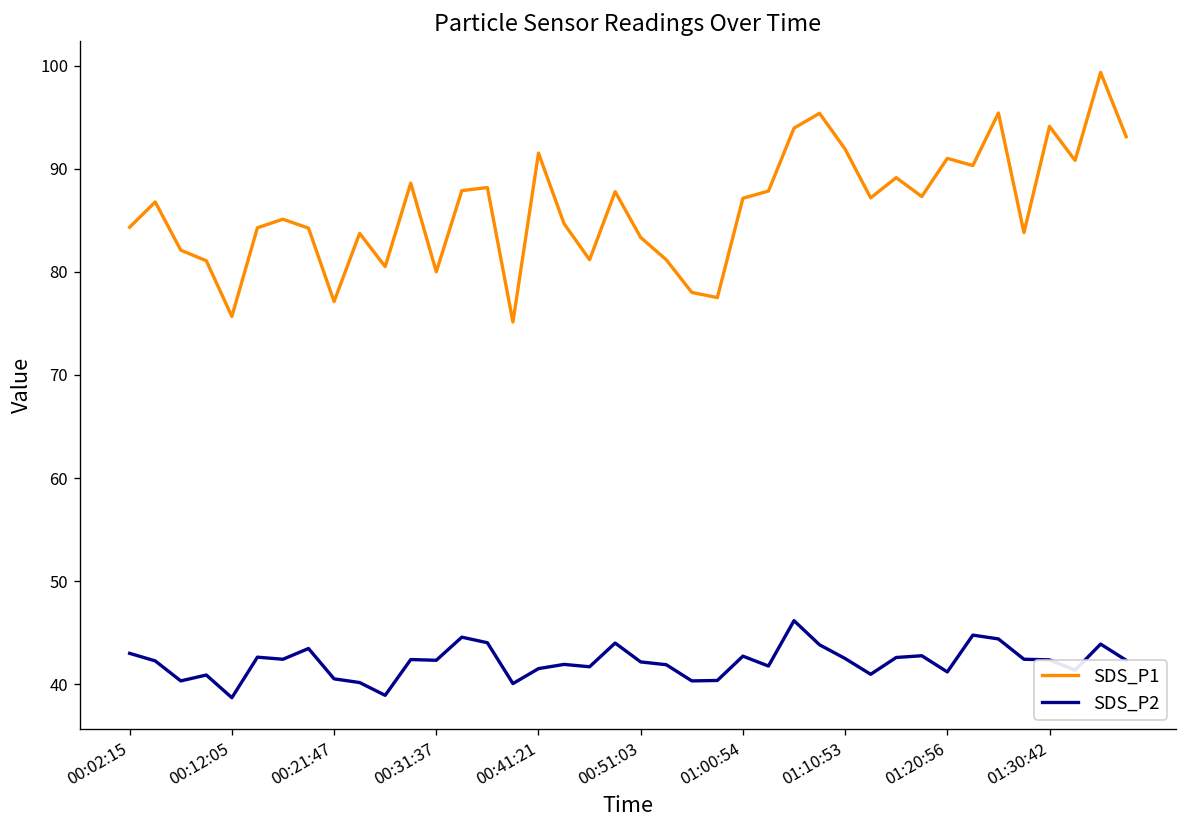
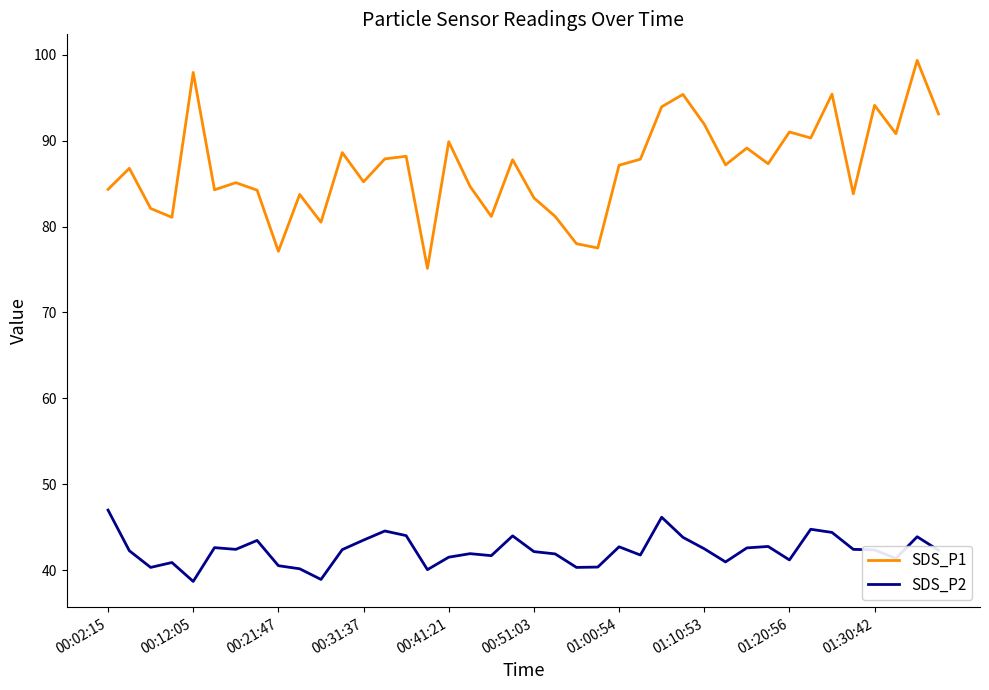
  {
    "SDS_P1": {
      "00:02:15": 84,
-     "00:12:05": 76,
+     "00:12:05": 98,
      "00:21:47": 77,
-     "00:31:37": 80,
-     "00:41:21": 92,
+     "00:31:37": 85,
+     "00:41:21": 90,
      "00:51:03": 83,
      "01:00:54": 87,
      "01:10:53": 92,
      "01:20:56": 91,
      "01:30:42": 94
    },
    "SDS_P2": {
-     "00:02:15": 43,
+     "00:02:15": 47,
      "00:12:05": 39,
      "00:21:47": 41,
-     "00:31:37": 42,
+     "00:31:37": 44,
      "00:41:21": 42,
      "00:51:03": 42,
      "01:00:54": 43,
      "01:10:53": 43,
      "01:20:56": 41
    }
  }
